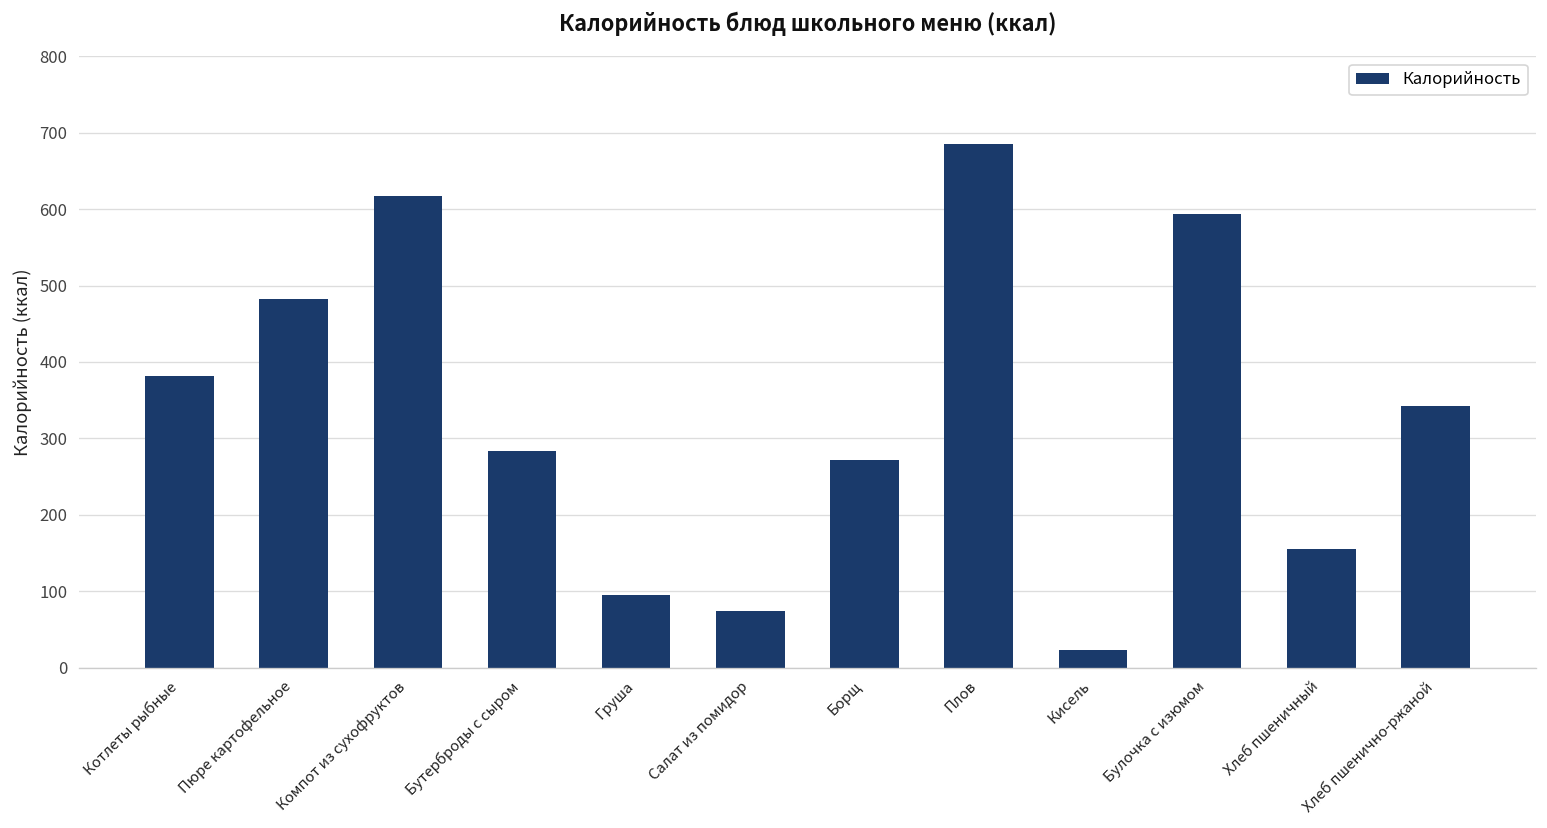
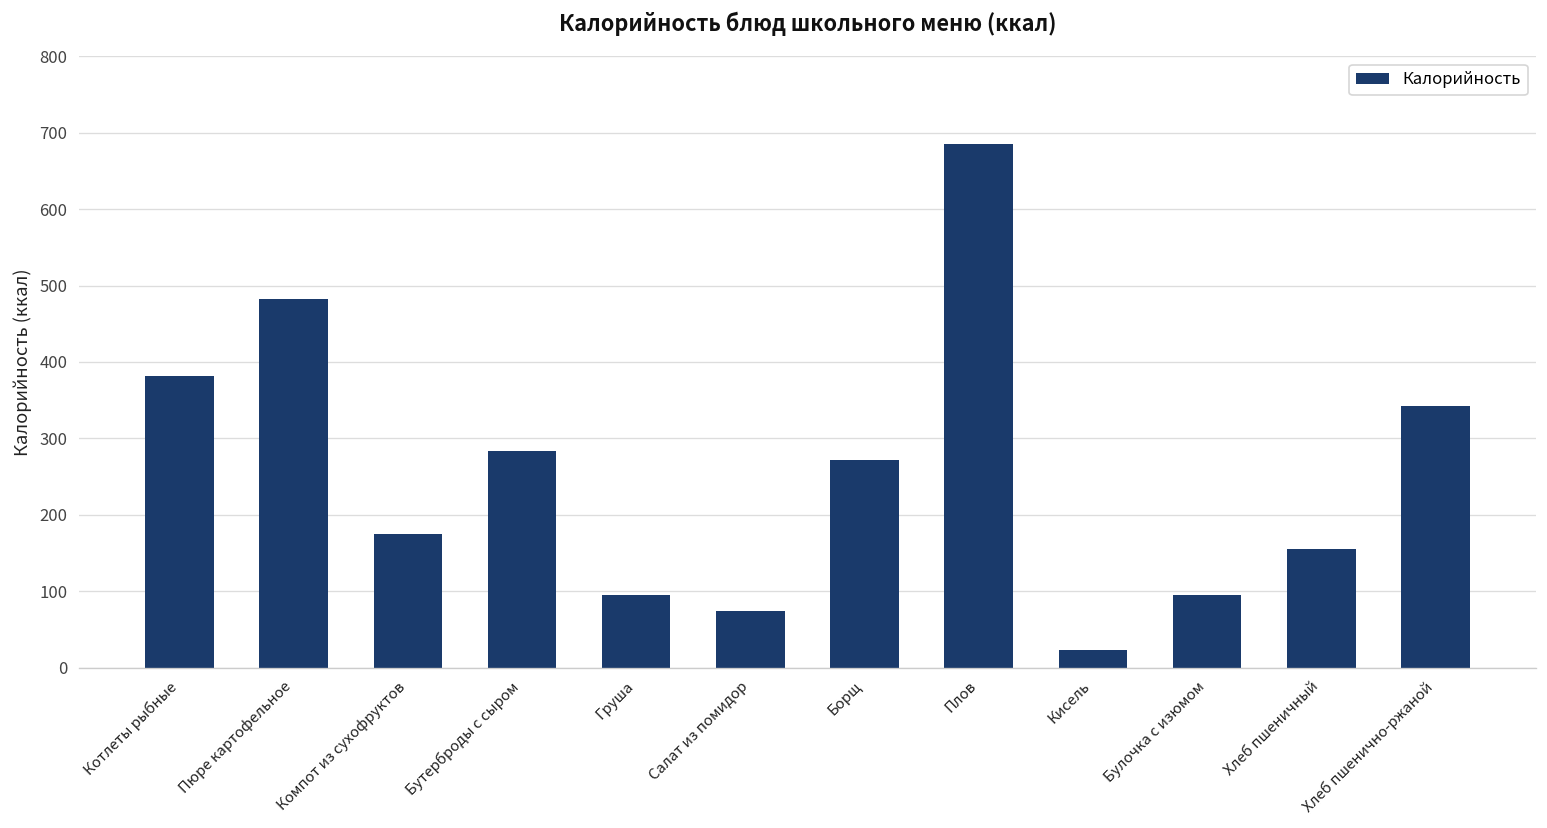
  {
    "Котлеты рыбные": 380,
    "Пюре картофельное": 480,
-   "Компот из сухофруктов": 620,
+   "Компот из сухофруктов": 170,
    "Бутерброды с сыром": 280,
    "Груша": 100,
    "Салат из помидор": 70,
    "Борщ": 270,
    "Плов": 680,
    "Кисель": 20,
-   "Булочка с изюмом": 590,
+   "Булочка с изюмом": 100,
    "Хлеб пшеничный": 160,
    "Хлеб пшенично-ржаной": 340
  }
